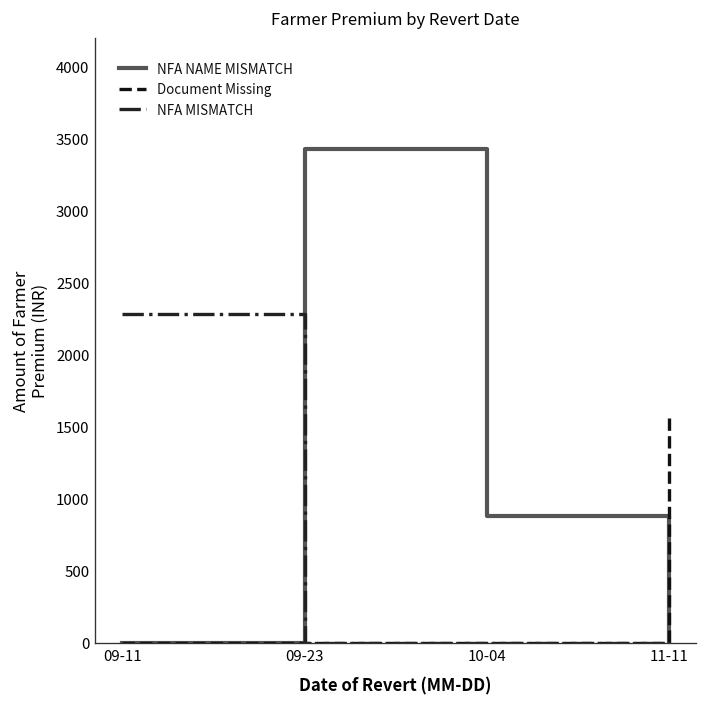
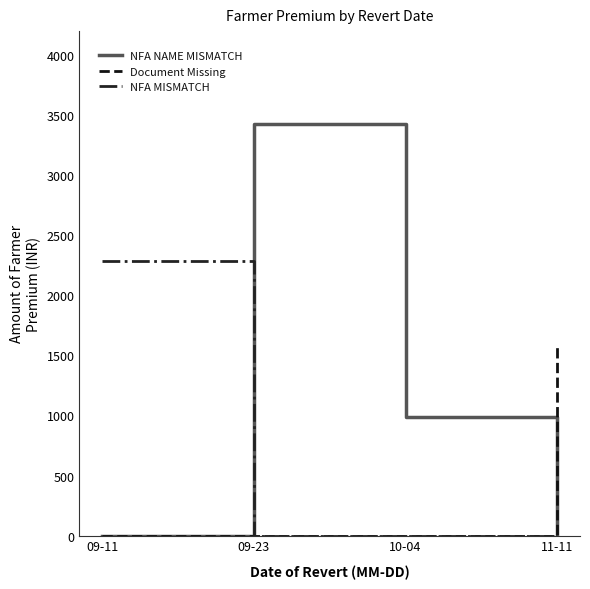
  {
    "NFA NAME MISMATCH": {
      "09-23": 3430,
-     "10-04": 880
+     "10-04": 980
    }
  }
